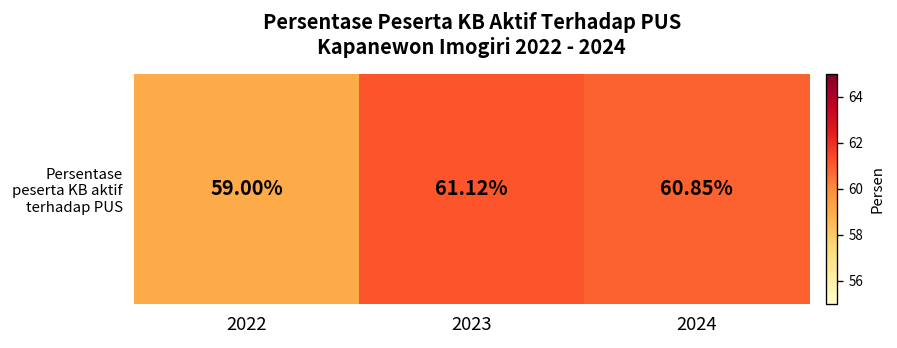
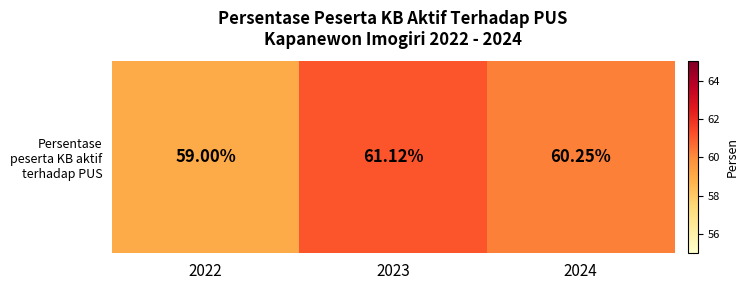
  {
    "Persentase peserta KB aktif terhadap PUS": {
      "2022": "59.00%",
      "2023": "61.12%",
-     "2024": "60.85%"
+     "2024": "60.25%"
    }
  }
